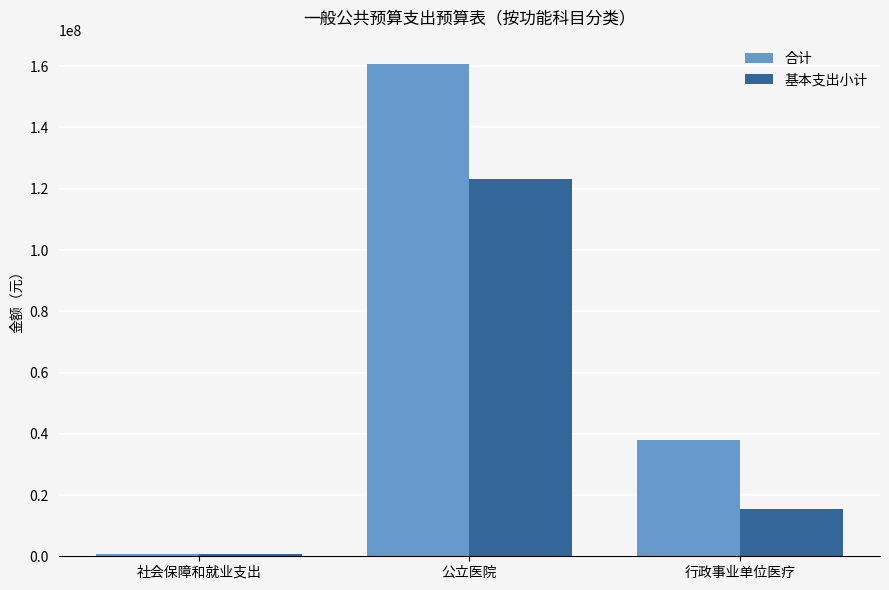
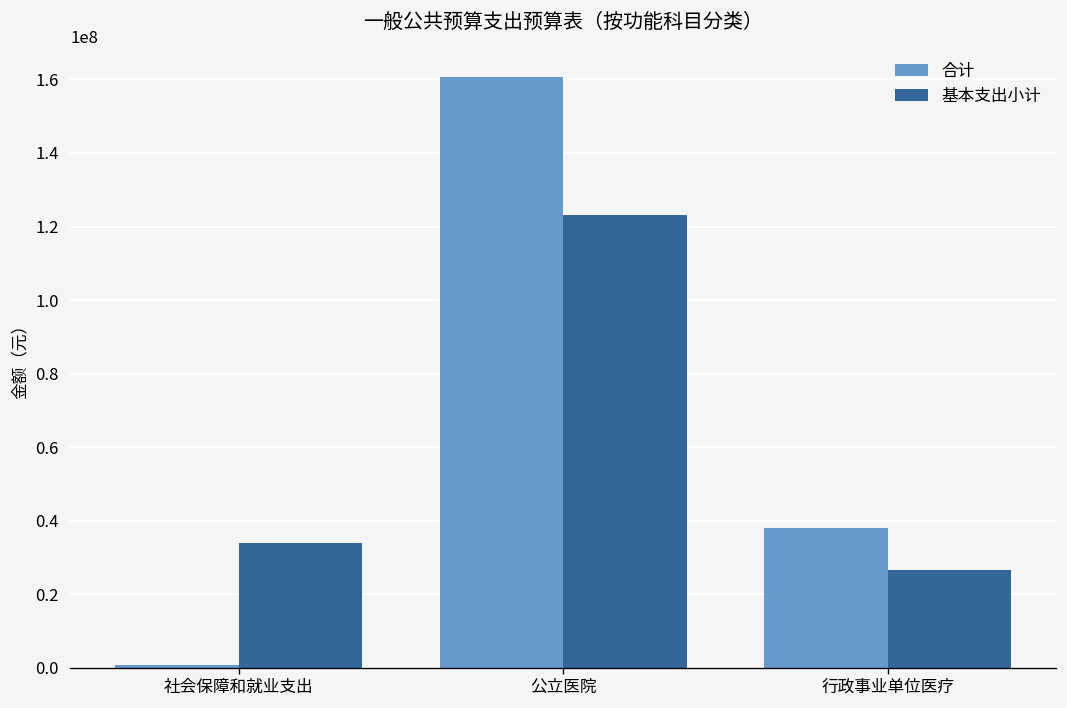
  {
    "合计": {
      "公立医院": 161000000,
      "行政事业单位医疗": 38000000
    },
    "基本支出小计": {
-     "社会保障和就业支出": 1000000,
+     "社会保障和就业支出": 34000000,
      "公立医院": 123000000,
-     "行政事业单位医疗": 15000000
+     "行政事业单位医疗": 27000000
    }
  }
